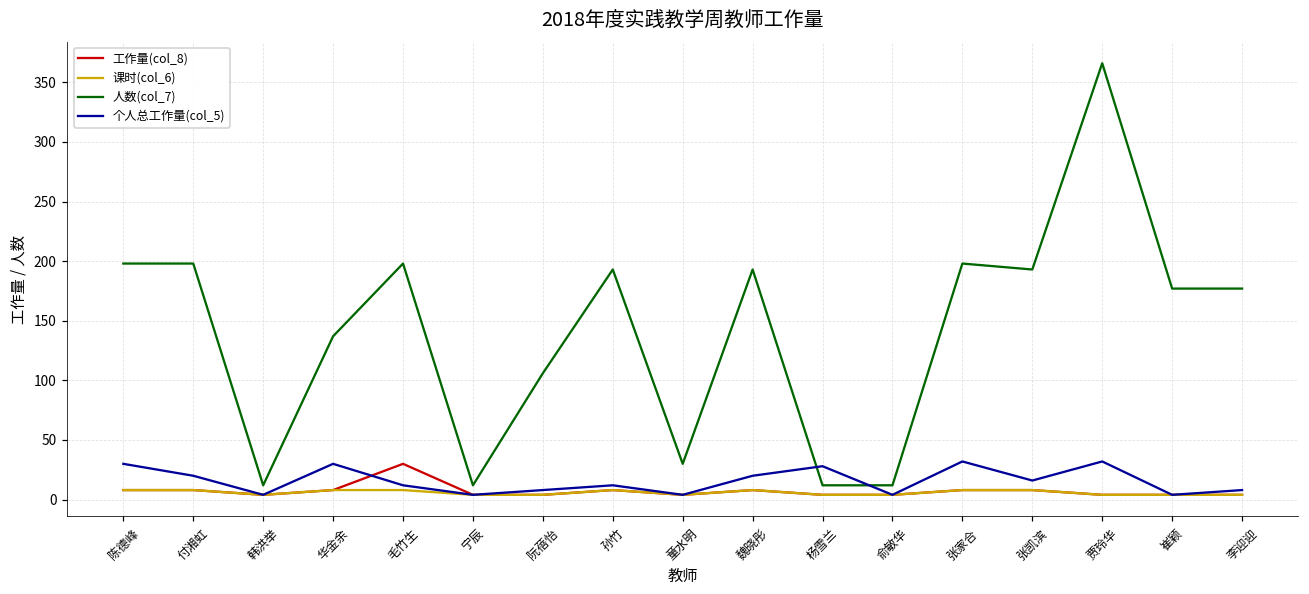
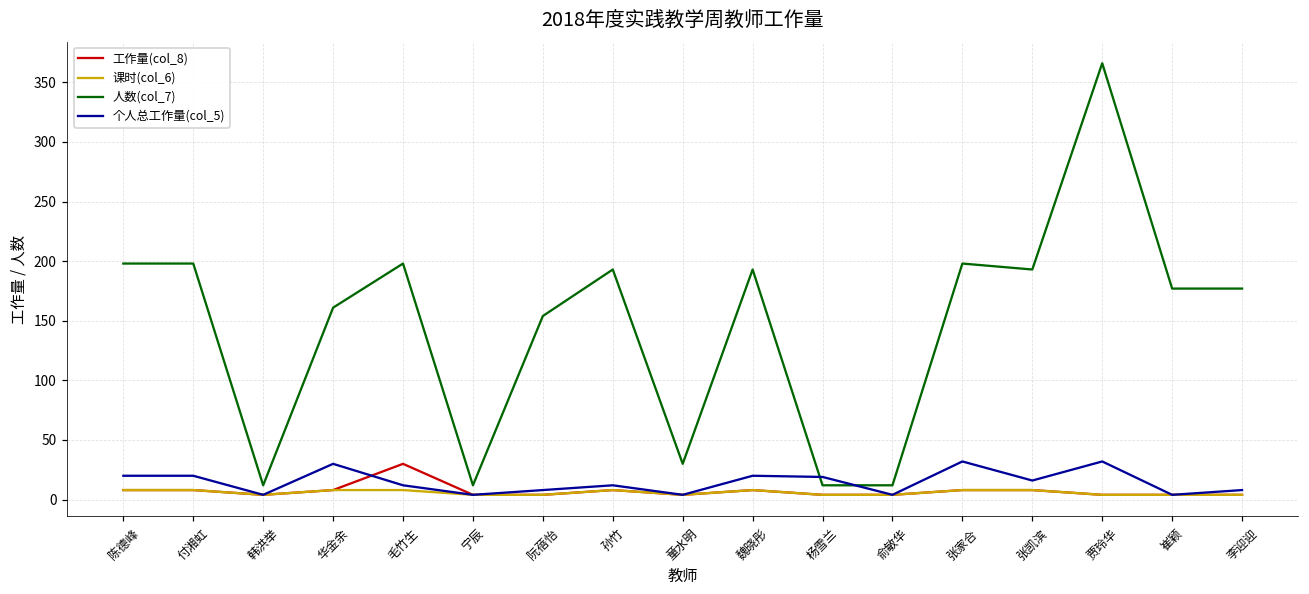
  {
    "工作量(col_8)": {
      "毛竹生": 30
    },
    "课时(col_6)": {
      "毛竹生": 8
    },
    "人数(col_7)": {
      "陈德峰": 198,
      "付湘虹": 198,
      "韩洪举": 12,
-     "华金余": 137,
+     "华金余": 161,
      "毛竹生": 198,
      "宁辰": 12,
-     "阮蓓怡": 106,
+     "阮蓓怡": 154,
      "孙竹": 193,
      "童水明": 30,
      "魏晓彤": 193,
      "杨雪兰": 12,
      "俞敏华": 12,
      "张家合": 198,
      "张凯滨": 193,
      "贾玲华": 366,
      "崔颖": 177,
      "李迎迎": 177
    },
    "个人总工作量(col_5)": {
-     "陈德峰": 30,
+     "陈德峰": 20,
      "付湘虹": 20,
      "华金余": 30,
      "毛竹生": 12,
      "阮蓓怡": 8,
      "孙竹": 12,
      "魏晓彤": 20,
-     "杨雪兰": 28,
+     "杨雪兰": 19,
      "张家合": 32,
      "张凯滨": 16,
      "贾玲华": 32,
      "李迎迎": 8
    }
  }
